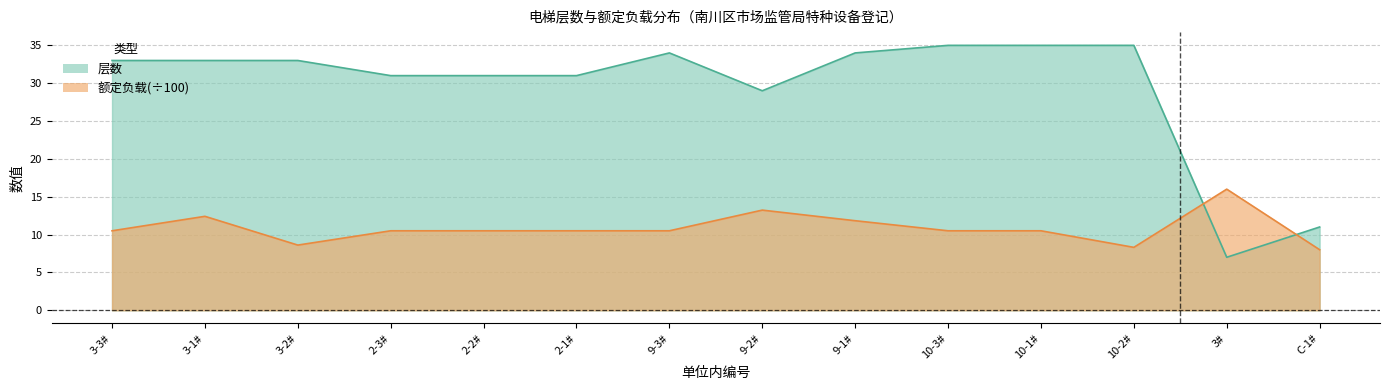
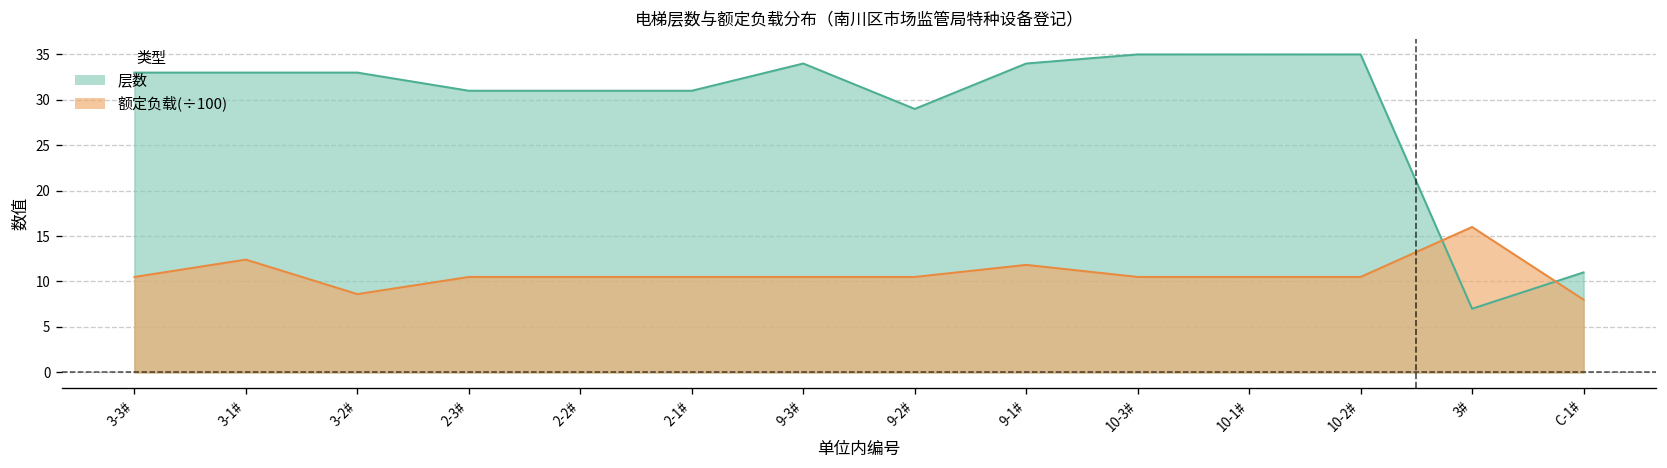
  {
    "层数": {
      "3-3#": 33,
      "3-1#": 33,
      "3-2#": 33,
      "2-3#": 31,
      "2-2#": 31,
      "2-1#": 31,
      "9-3#": 34,
      "9-2#": 29,
      "9-1#": 34,
      "10-3#": 35,
      "10-1#": 35,
      "10-2#": 35,
      "3#": 7,
      "C-1#": 11
    },
    "额定负载(÷100)": {
      "3-3#": 11,
      "3-1#": 12,
      "3-2#": 9,
      "2-3#": 11,
      "2-2#": 11,
      "2-1#": 11,
      "9-3#": 11,
-     "9-2#": 13,
+     "9-2#": 11,
      "9-1#": 12,
      "10-3#": 11,
      "10-1#": 11,
-     "10-2#": 8,
+     "10-2#": 11,
      "3#": 16,
      "C-1#": 8
    }
  }
